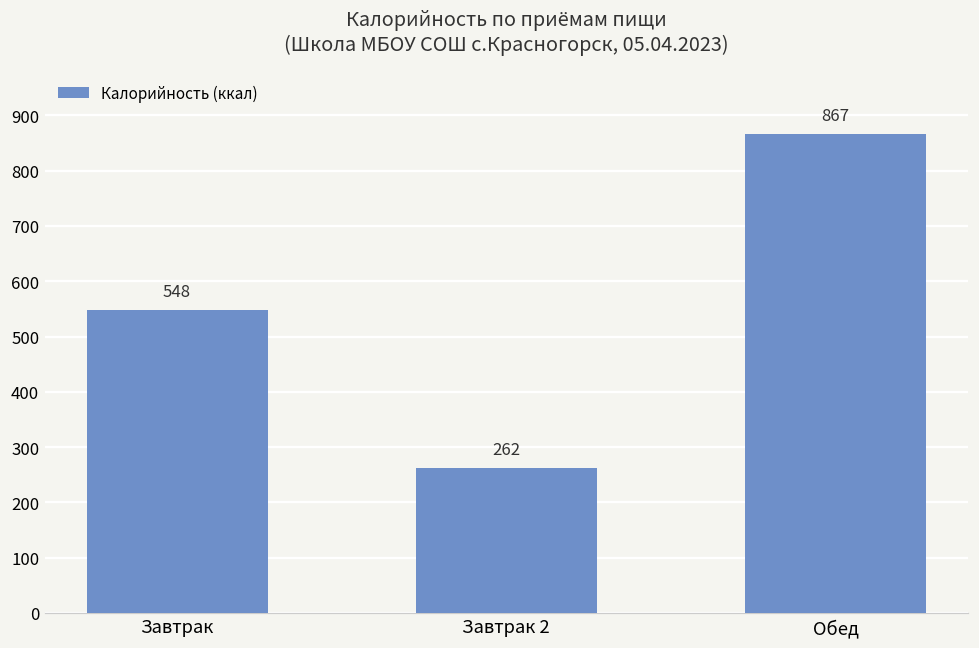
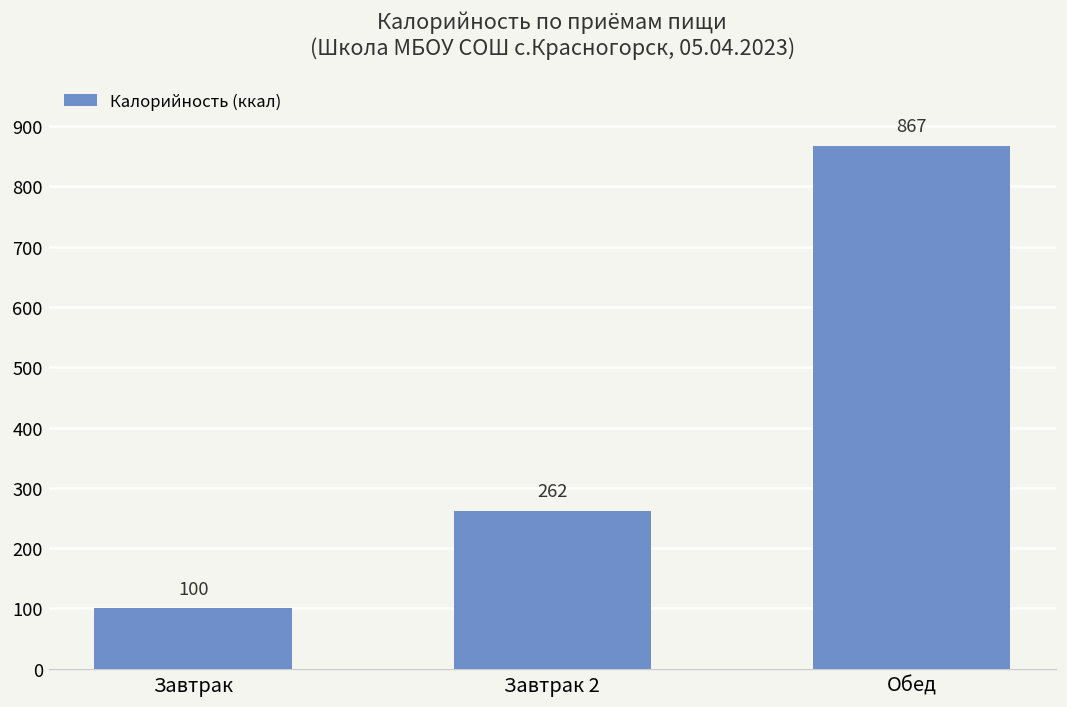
  {
-   "Завтрак": 548,
+   "Завтрак": 100,
    "Завтрак 2": 262,
    "Обед": 867
  }
